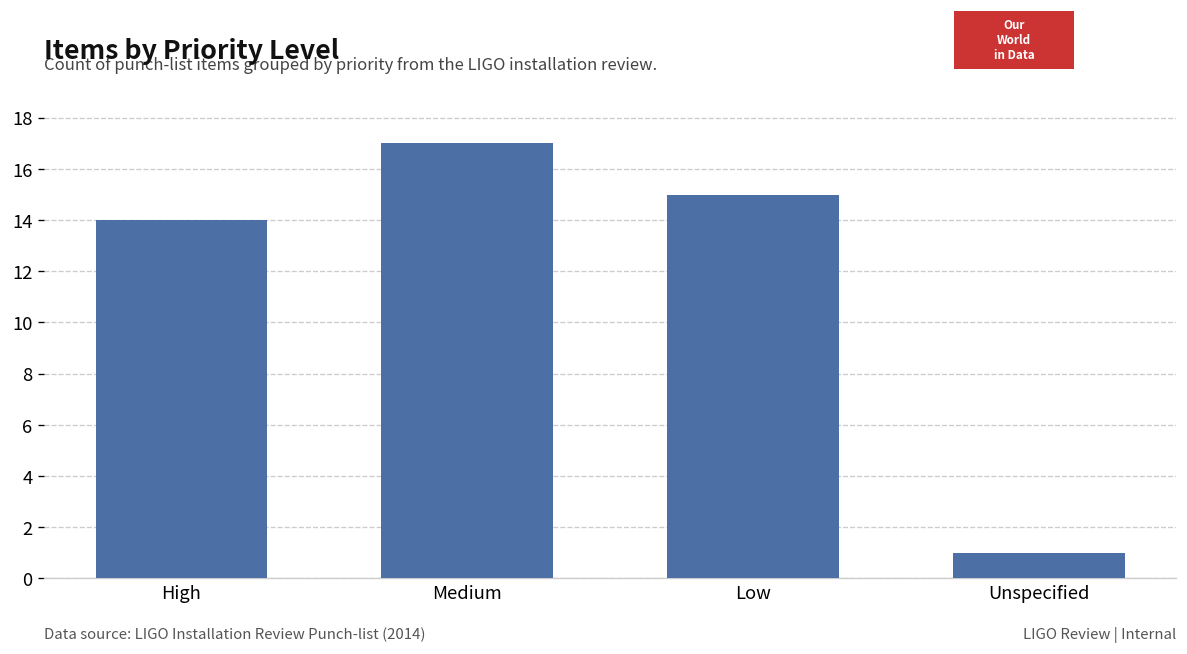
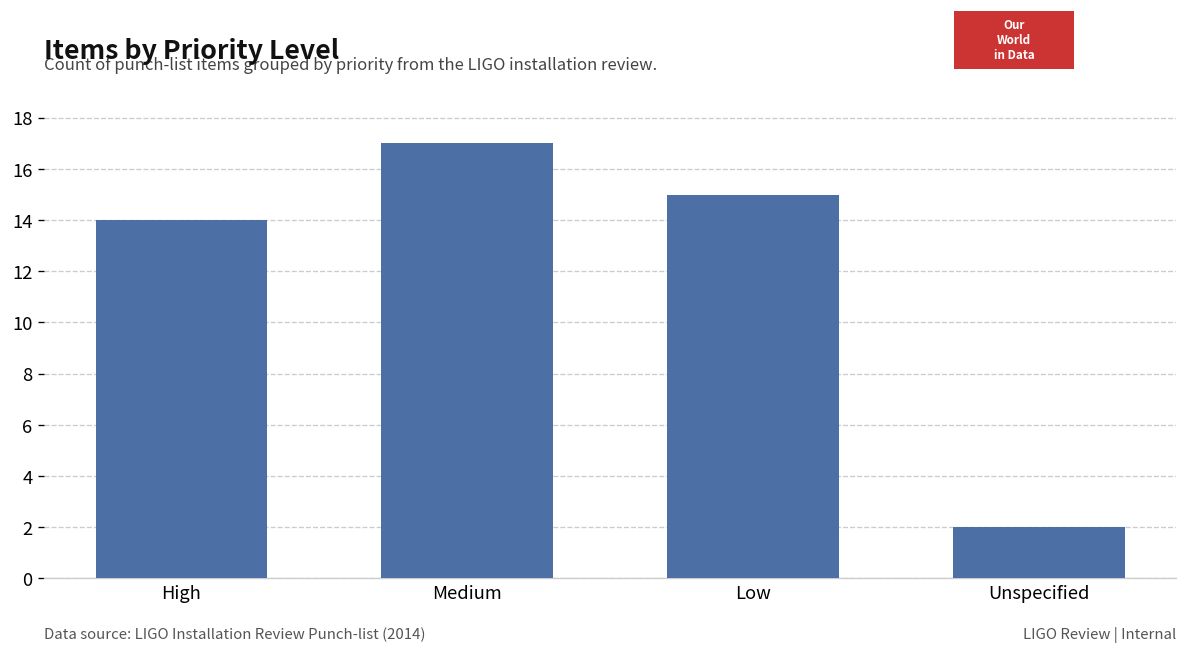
  {
    "High": 14,
    "Medium": 17,
    "Low": 15,
-   "Unspecified": 1
+   "Unspecified": 2
  }
